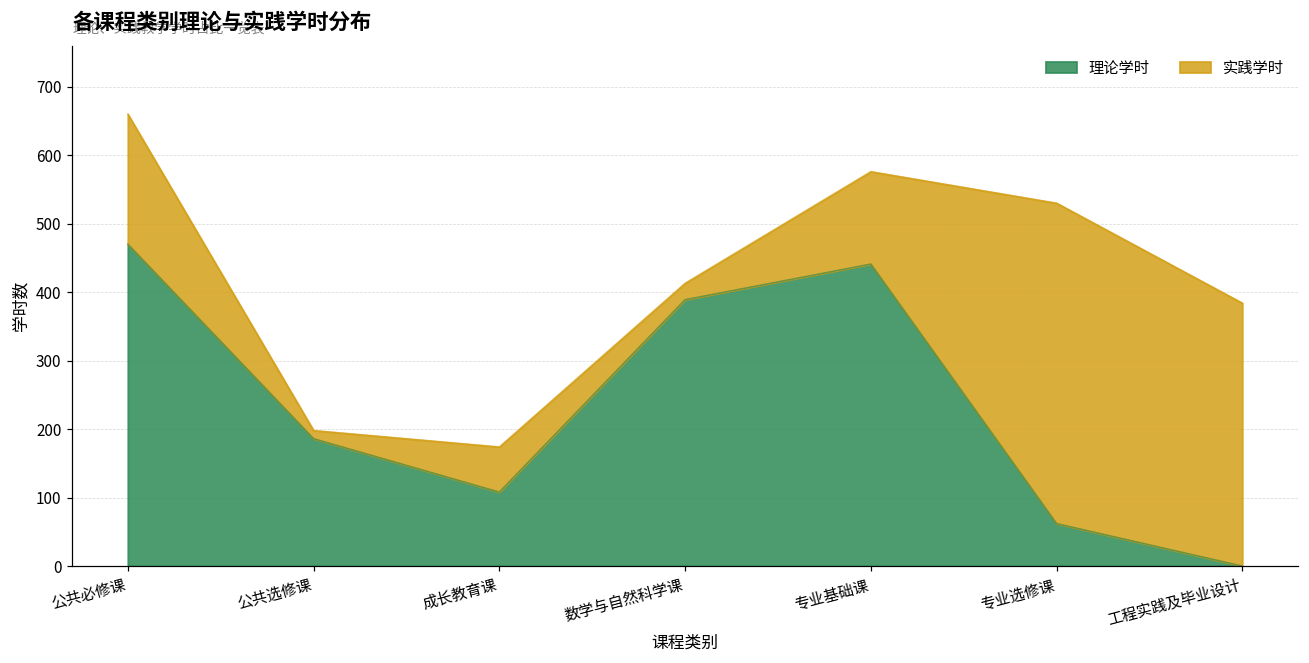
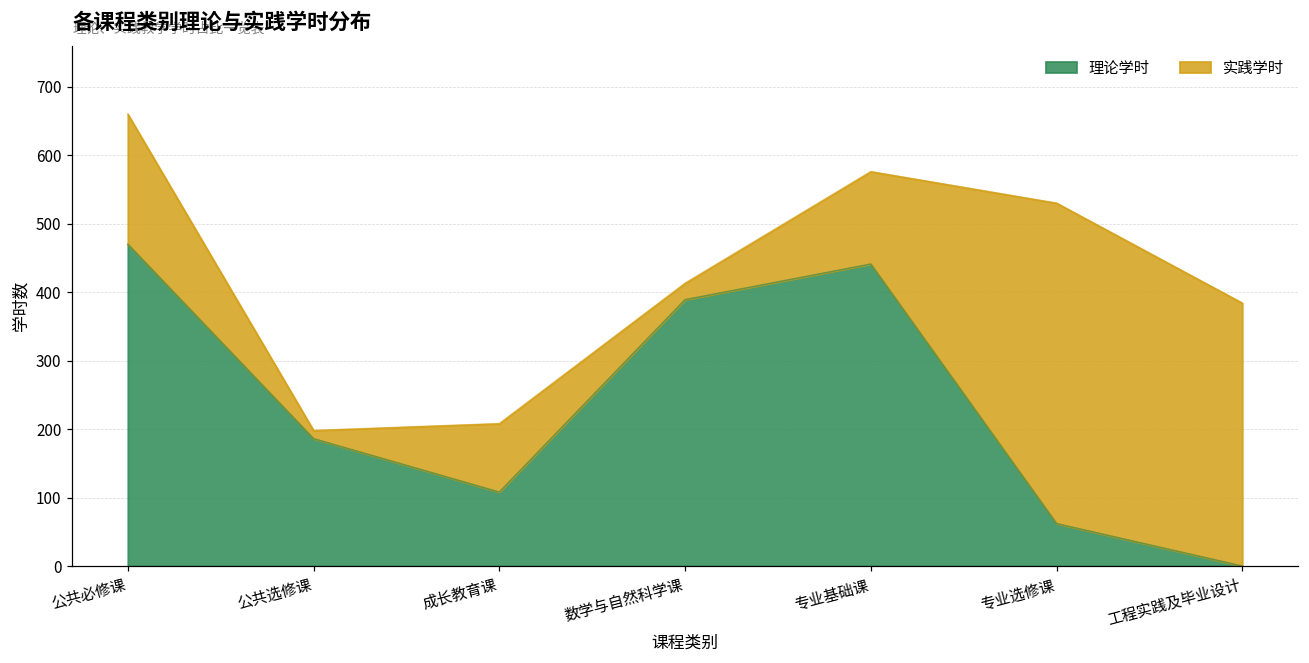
  {
    "理论学时": {
      "公共必修课": 470,
      "公共选修课": 190,
      "成长教育课": 110,
      "数学与自然科学课": 390,
      "专业基础课": 440,
      "专业选修课": 60,
      "工程实践及毕业设计": 0
    },
    "实践学时": {
      "公共必修课": 190,
      "公共选修课": 10,
-     "成长教育课": 70,
+     "成长教育课": 100,
      "数学与自然科学课": 20,
      "专业基础课": 140,
      "专业选修课": 470,
      "工程实践及毕业设计": 380
    }
  }
